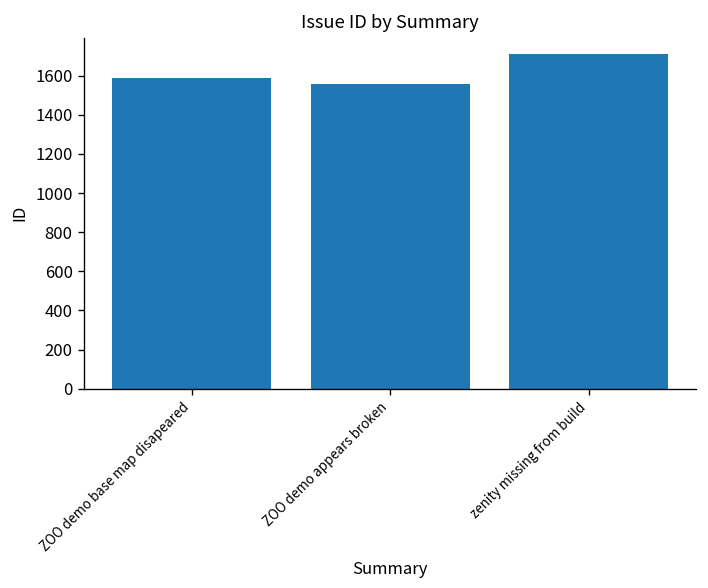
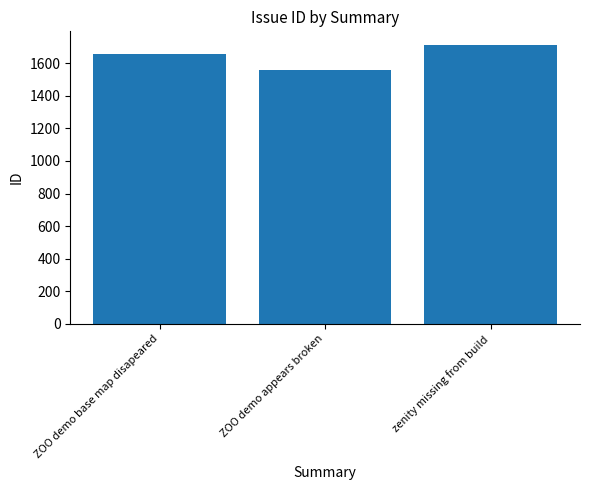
  {
-   "ZOO demo base map disapeared": 1590,
+   "ZOO demo base map disapeared": 1650,
    "ZOO demo appears broken": 1560,
    "zenity missing from build": 1710
  }
